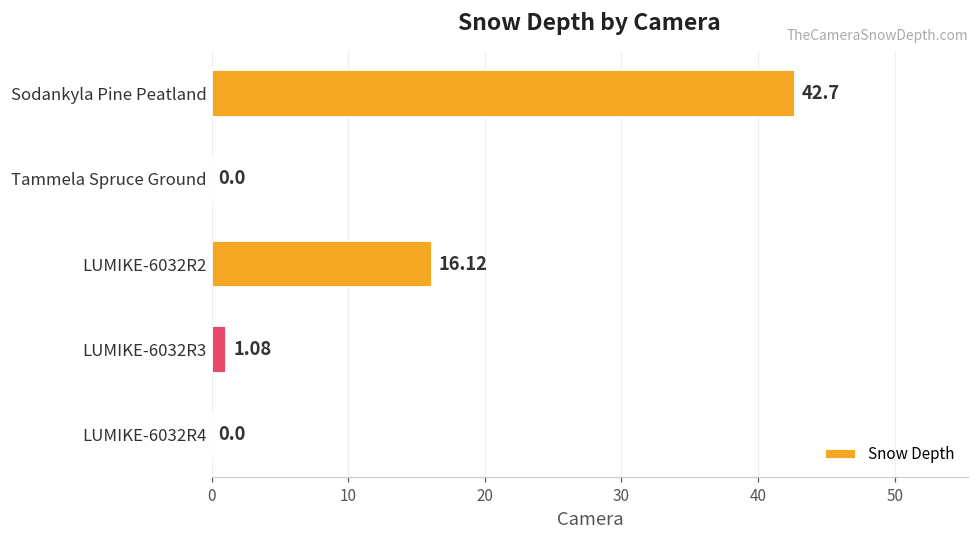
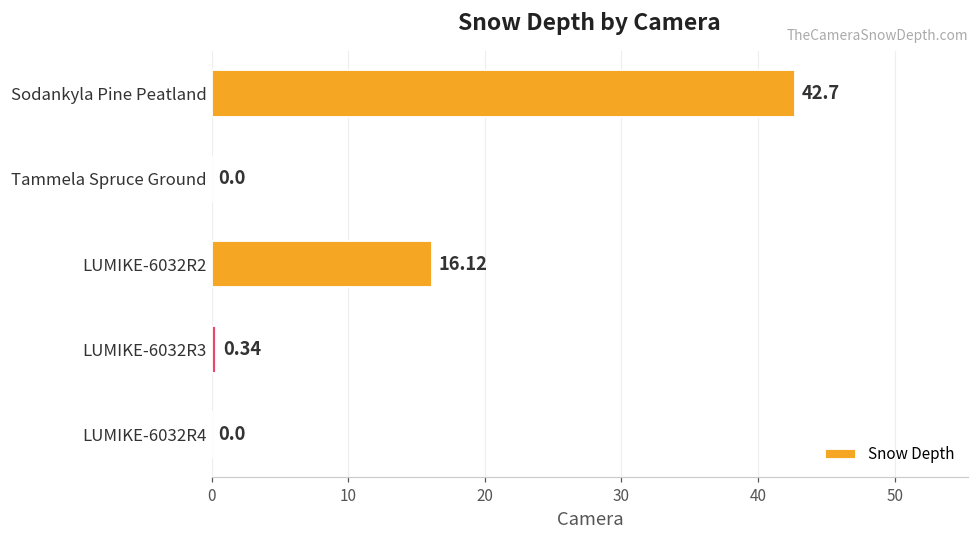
  {
    "Sodankyla Pine Peatland": 42.7,
    "Tammela Spruce Ground": 0.0,
    "LUMIKE-6032R2": 16.12,
-   "LUMIKE-6032R3": 1.08,
+   "LUMIKE-6032R3": 0.34,
    "LUMIKE-6032R4": 0.0
  }
